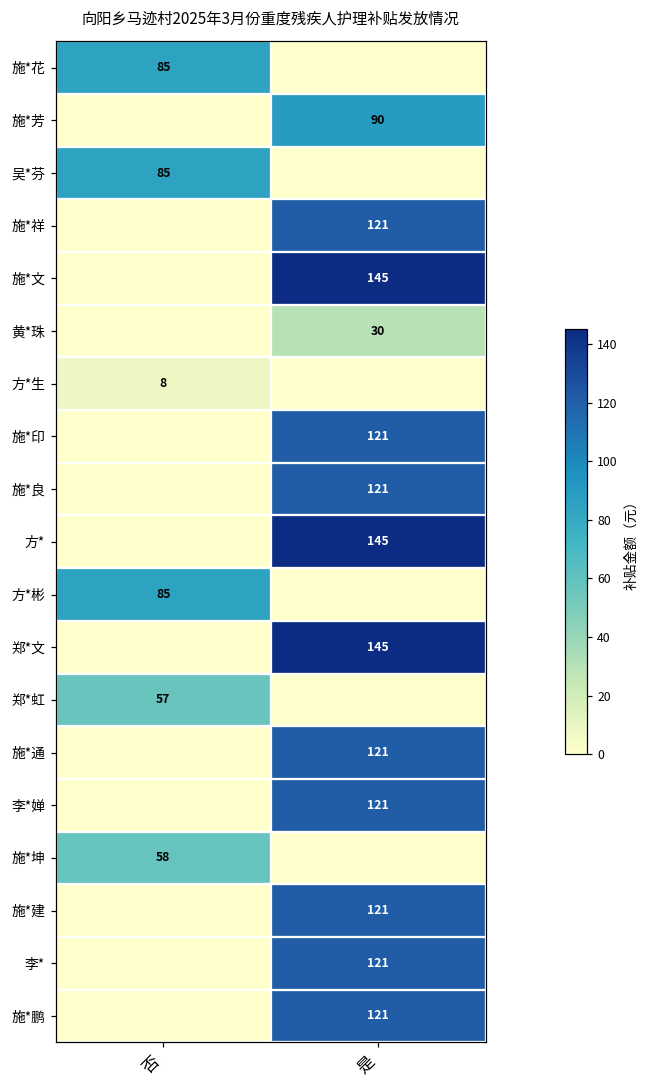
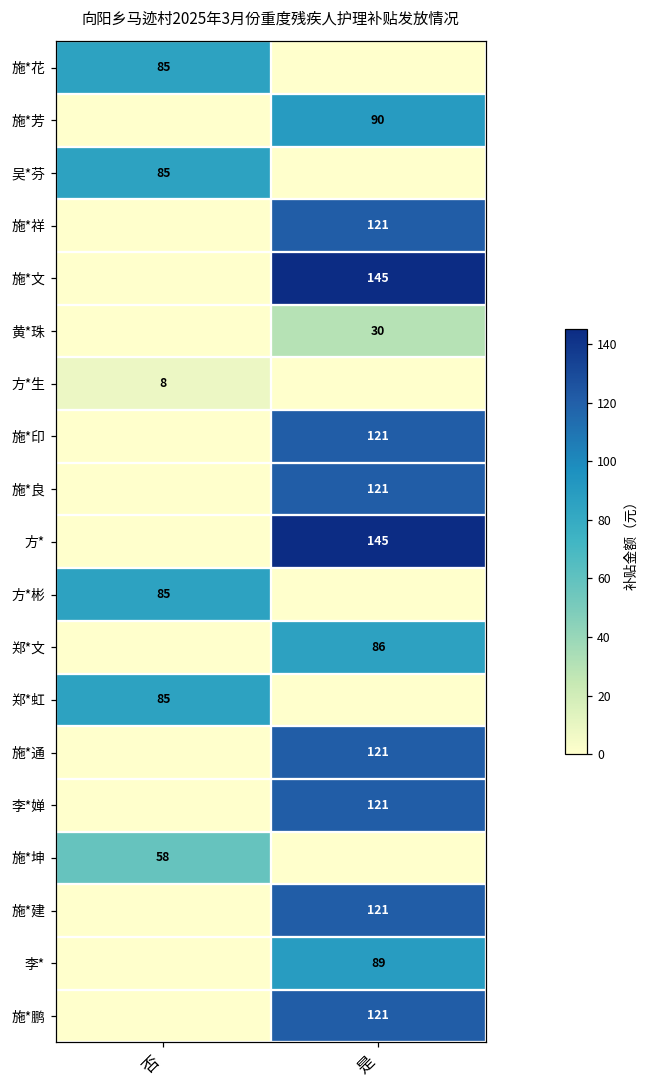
  {
    "施*花": {
      "否": 85
    },
    "施*芳": {
      "是": 90
    },
    "吴*芬": {
      "否": 85
    },
    "施*祥": {
      "是": 121
    },
    "施*文": {
      "是": 145
    },
    "黄*珠": {
      "是": 30
    },
    "方*生": {
      "否": 8
    },
    "施*印": {
      "是": 121
    },
    "施*良": {
      "是": 121
    },
    "方*": {
      "是": 145
    },
    "方*彬": {
      "否": 85
    },
    "郑*文": {
-     "是": 145
+     "是": 86
    },
    "郑*虹": {
-     "否": 57
+     "否": 85
    },
    "施*通": {
      "是": 121
    },
    "李*婵": {
      "是": 121
    },
    "施*坤": {
      "否": 58
    },
    "施*建": {
      "是": 121
    },
    "李*": {
-     "是": 121
+     "是": 89
    },
    "施*鹏": {
      "是": 121
    }
  }
